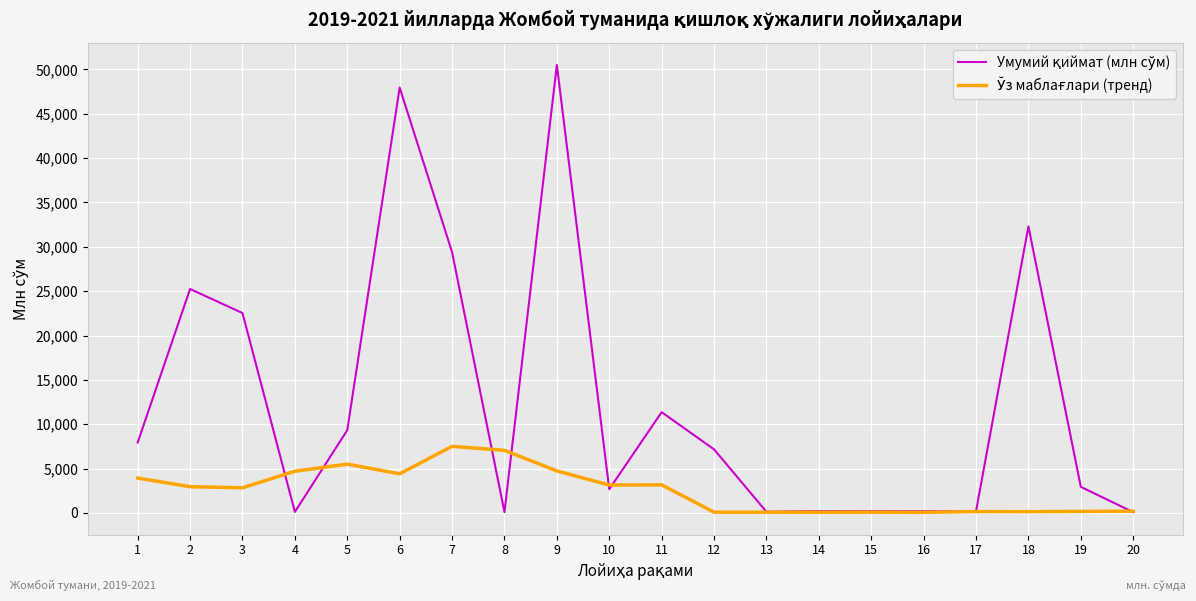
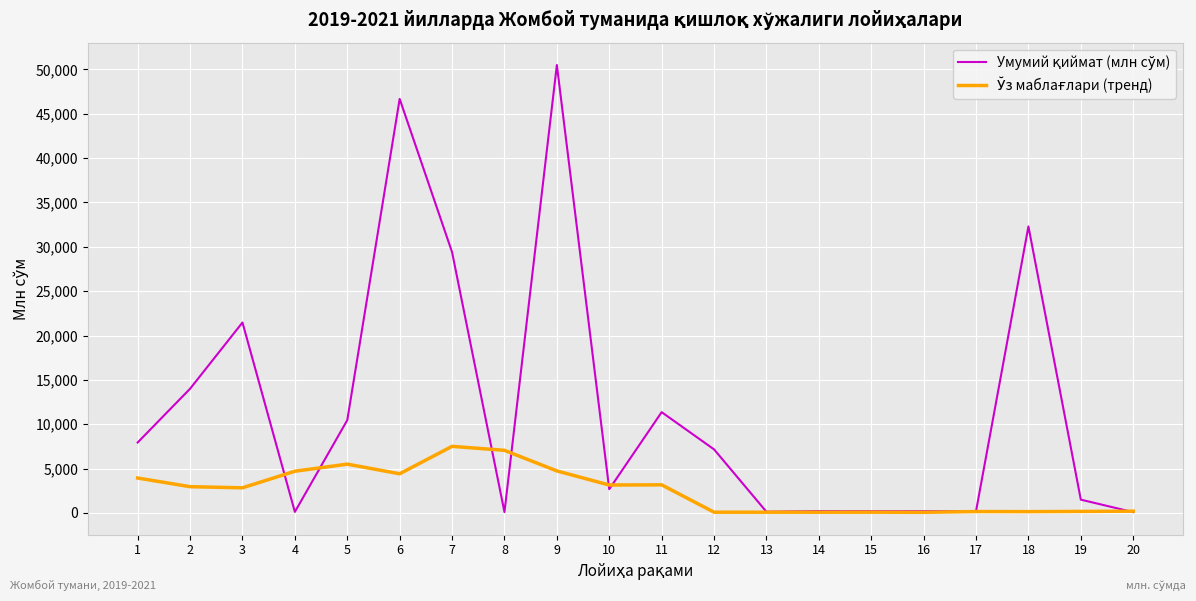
  {
    "Умумий қиймат (млн сўм)": {
      "1": "8,000",
-     "2": "25,000",
-     "3": "23,000",
+     "2": "14,000",
+     "3": "21,000",
      "4": "0",
-     "5": "9,000",
-     "6": "48,000",
+     "5": "10,000",
+     "6": "47,000",
      "7": "29,000",
      "8": "0",
      "9": "51,000",
      "10": "3,000",
      "11": "11,000",
      "12": "7,000",
      "18": "32,000",
-     "19": "3,000"
+     "19": "2,000"
    },
    "Ўз маблағлари (тренд)": {
      "1": "4,000",
      "2": "3,000",
      "3": "3,000",
      "4": "5,000",
      "5": "6,000",
      "6": "4,000",
      "7": "8,000",
      "8": "7,000",
      "9": "5,000",
      "10": "3,000",
      "11": "3,000",
      "12": "0",
      "18": "0",
      "19": "0"
    }
  }
